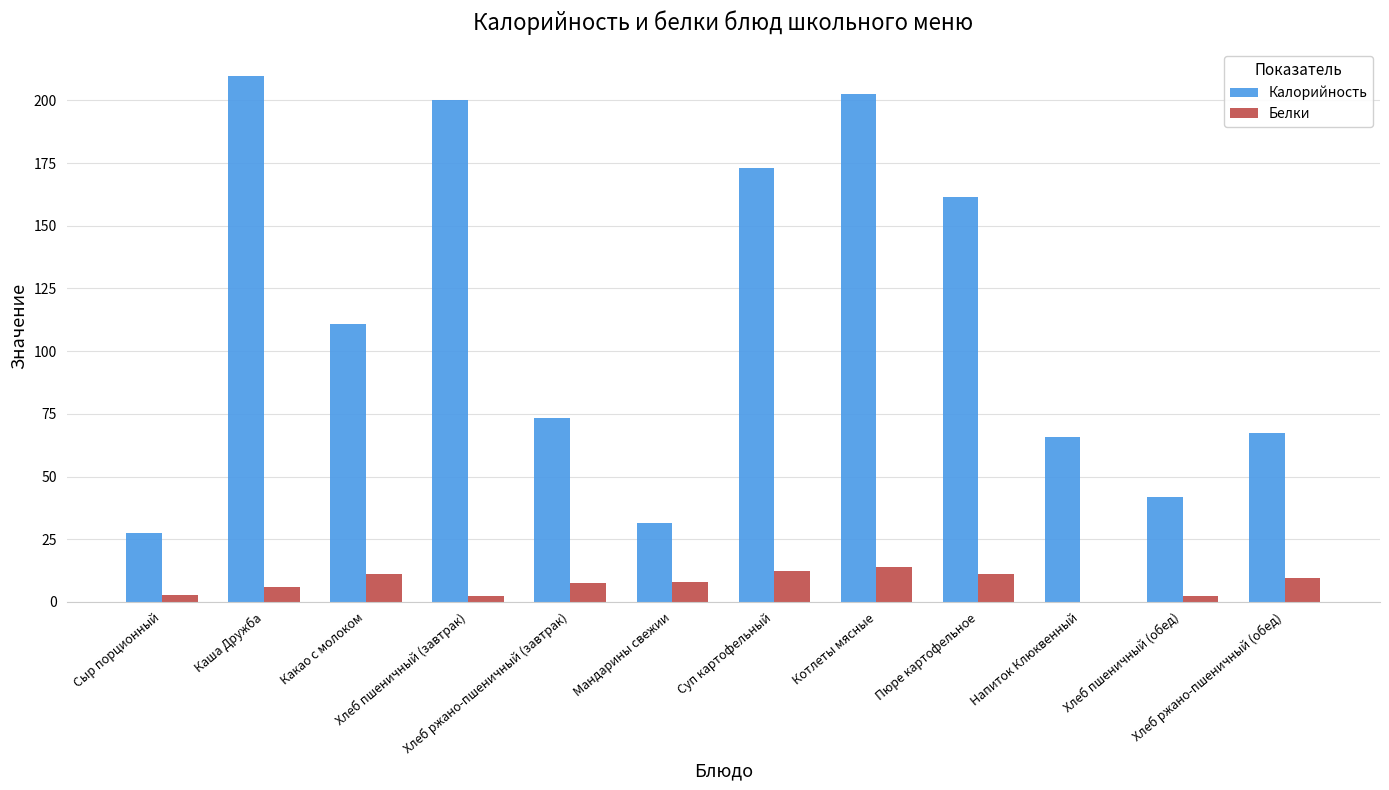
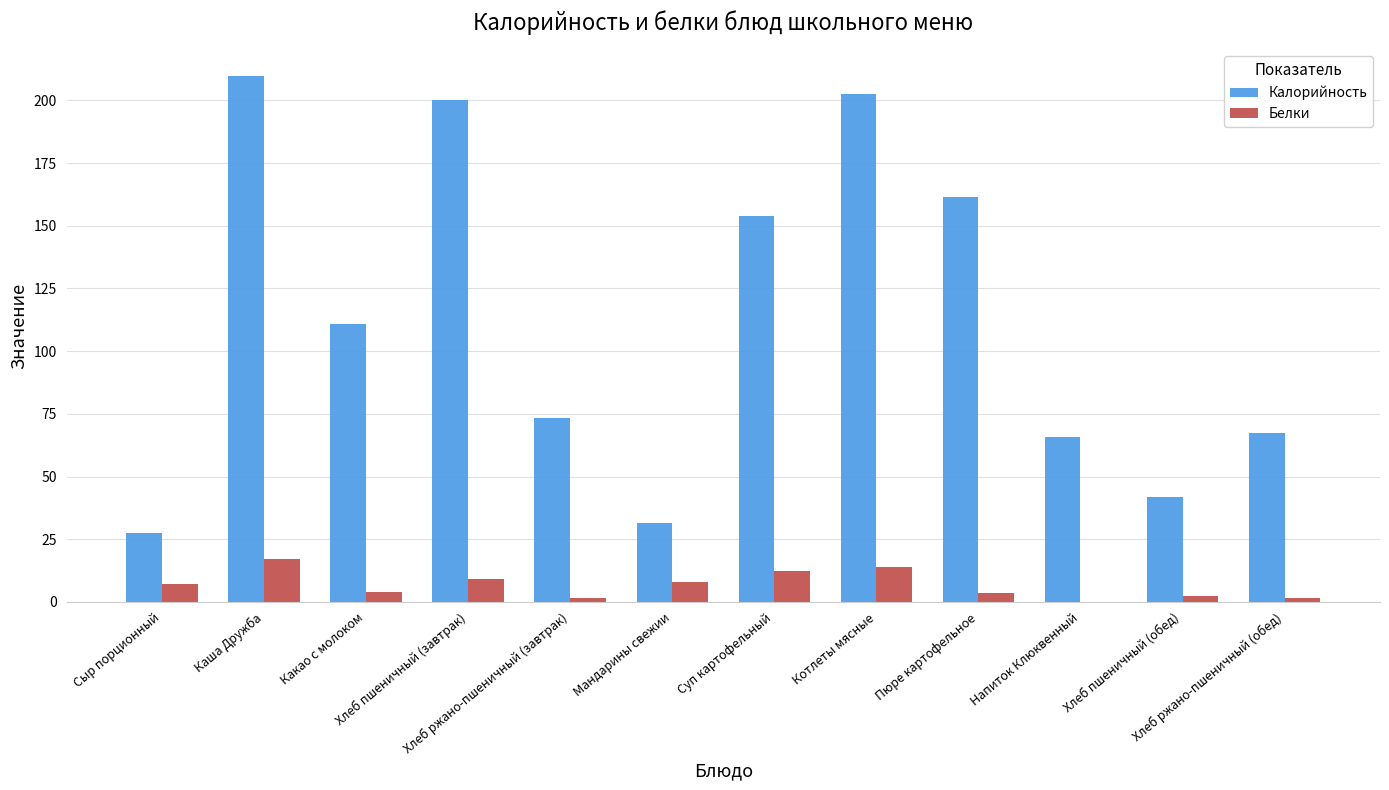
  {
    "Калорийность": {
      "Сыр порционный": 27,
      "Каша Дружба": 210,
      "Какао с молоком": 111,
      "Хлеб пшеничный (завтрак)": 200,
      "Хлеб ржано-пшеничный (завтрак)": 73,
      "Мандарины свежии": 32,
-     "Суп картофельный": 173,
+     "Суп картофельный": 154,
      "Котлеты мясные": 203,
      "Пюре картофельное": 161,
      "Напиток Клюквенный": 66,
      "Хлеб пшеничный (обед)": 42,
      "Хлеб ржано-пшеничный (обед)": 67
    },
    "Белки": {
-     "Сыр порционный": 3,
-     "Каша Дружба": 6,
-     "Какао с молоком": 11,
-     "Хлеб пшеничный (завтрак)": 2,
-     "Хлеб ржано-пшеничный (завтрак)": 8,
+     "Сыр порционный": 7,
+     "Каша Дружба": 17,
+     "Какао с молоком": 4,
+     "Хлеб пшеничный (завтрак)": 9,
+     "Хлеб ржано-пшеничный (завтрак)": 1,
      "Мандарины свежии": 8,
      "Суп картофельный": 12,
      "Котлеты мясные": 14,
-     "Пюре картофельное": 11,
+     "Пюре картофельное": 3,
      "Напиток Клюквенный": 0,
      "Хлеб пшеничный (обед)": 2,
-     "Хлеб ржано-пшеничный (обед)": 9
+     "Хлеб ржано-пшеничный (обед)": 1
    }
  }
